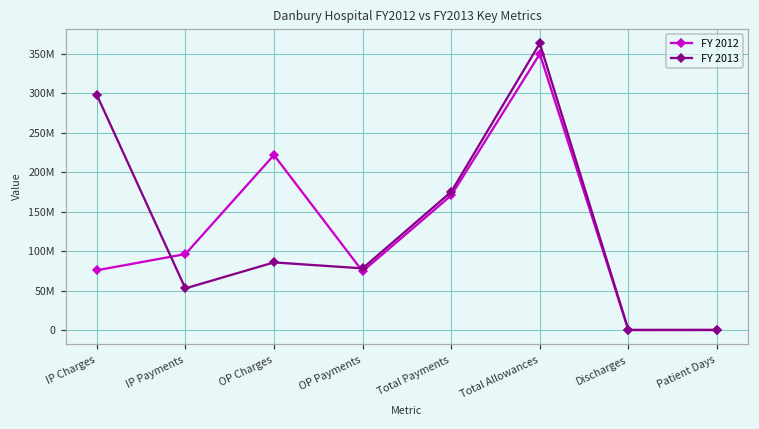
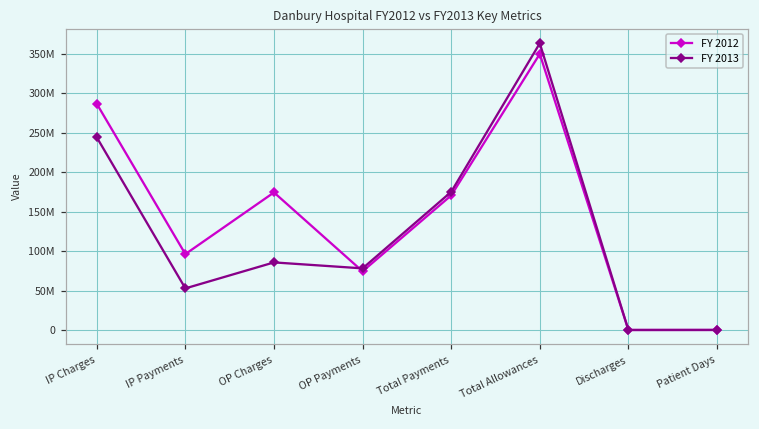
  {
    "FY 2012": {
-     "IP Charges": 80000000,
+     "IP Charges": 290000000,
      "IP Payments": 100000000,
-     "OP Charges": 220000000,
+     "OP Charges": 170000000,
      "OP Payments": 70000000,
      "Total Payments": 170000000,
      "Total Allowances": 350000000
    },
    "FY 2013": {
-     "IP Charges": 300000000,
+     "IP Charges": 240000000,
      "IP Payments": 50000000,
      "OP Charges": 90000000,
      "OP Payments": 80000000,
      "Total Payments": 180000000,
      "Total Allowances": 360000000
    }
  }
